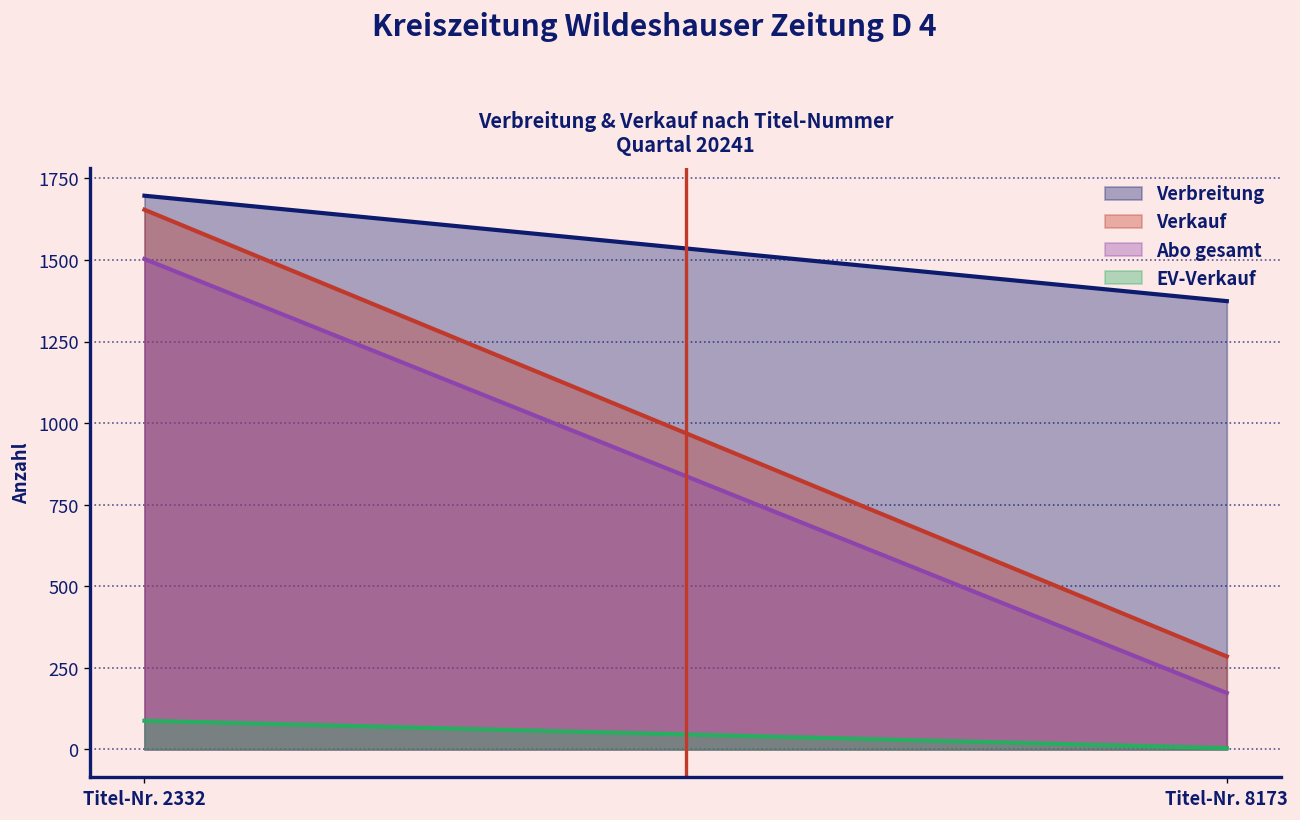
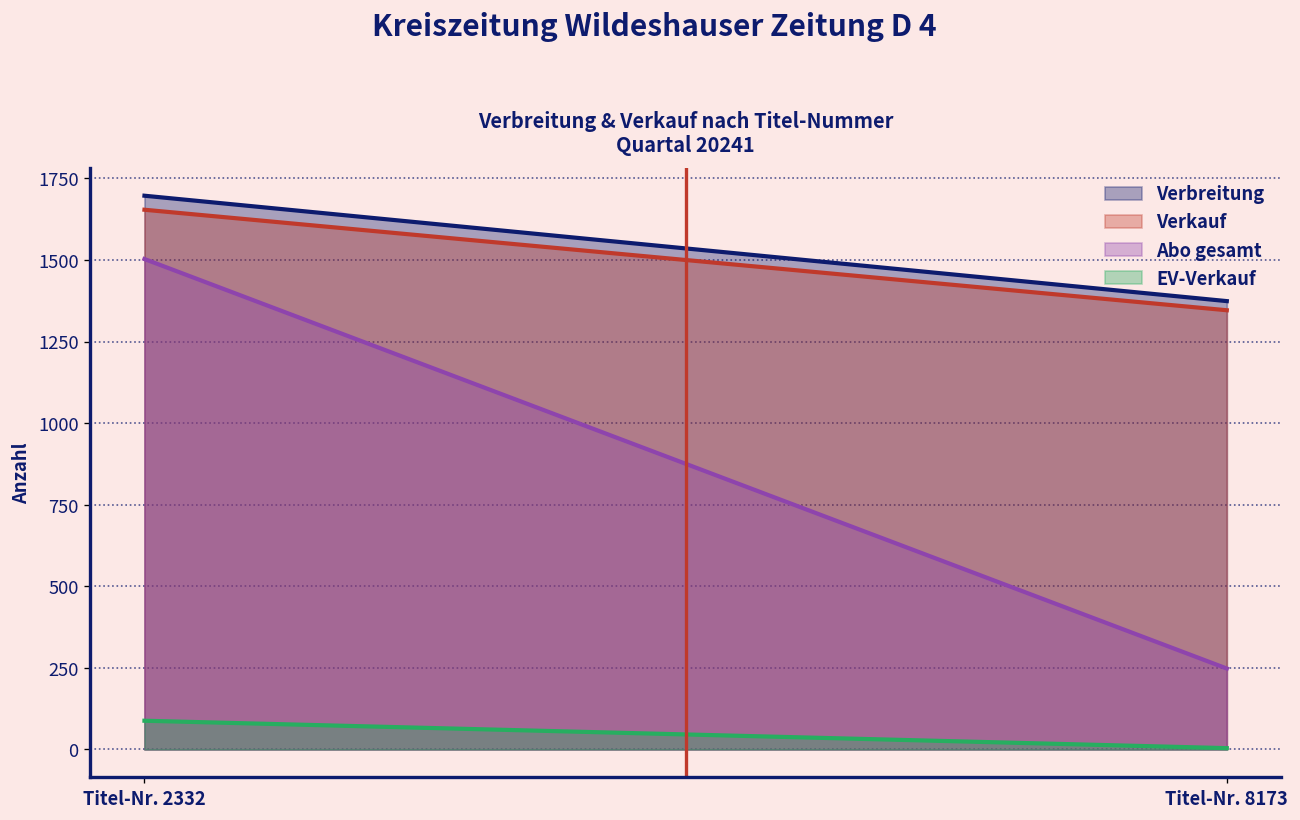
  {
    "Verbreitung": {
      "Titel-Nr. 2332": 1700,
      "Titel-Nr. 8173": 1370
    },
    "Verkauf": {
      "Titel-Nr. 2332": 1650,
-     "Titel-Nr. 8173": 290
+     "Titel-Nr. 8173": 1350
    },
    "Abo gesamt": {
      "Titel-Nr. 2332": 1500,
-     "Titel-Nr. 8173": 170
+     "Titel-Nr. 8173": 250
    },
    "EV-Verkauf": {
      "Titel-Nr. 2332": 90,
      "Titel-Nr. 8173": 0
    }
  }
